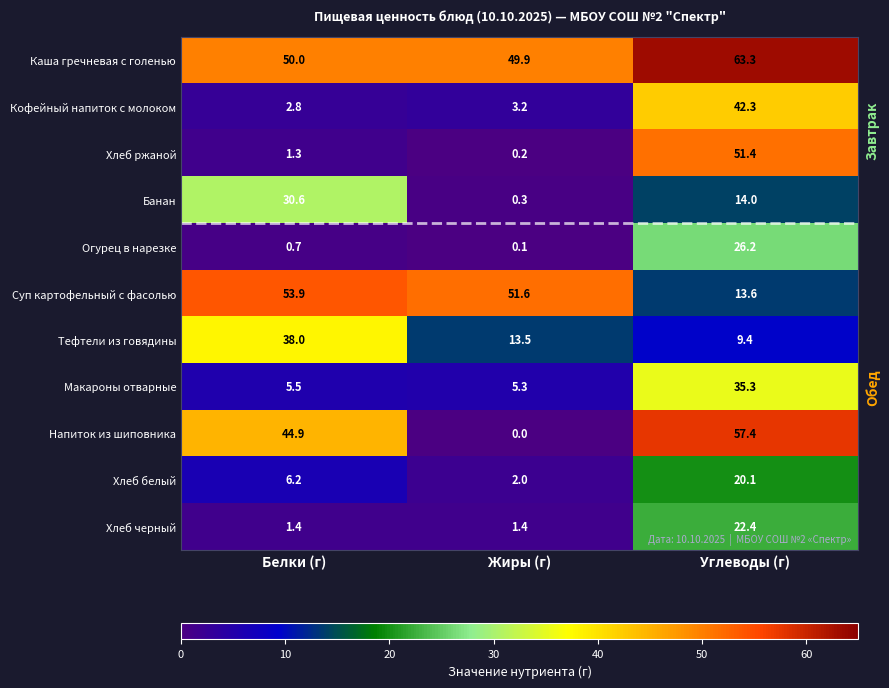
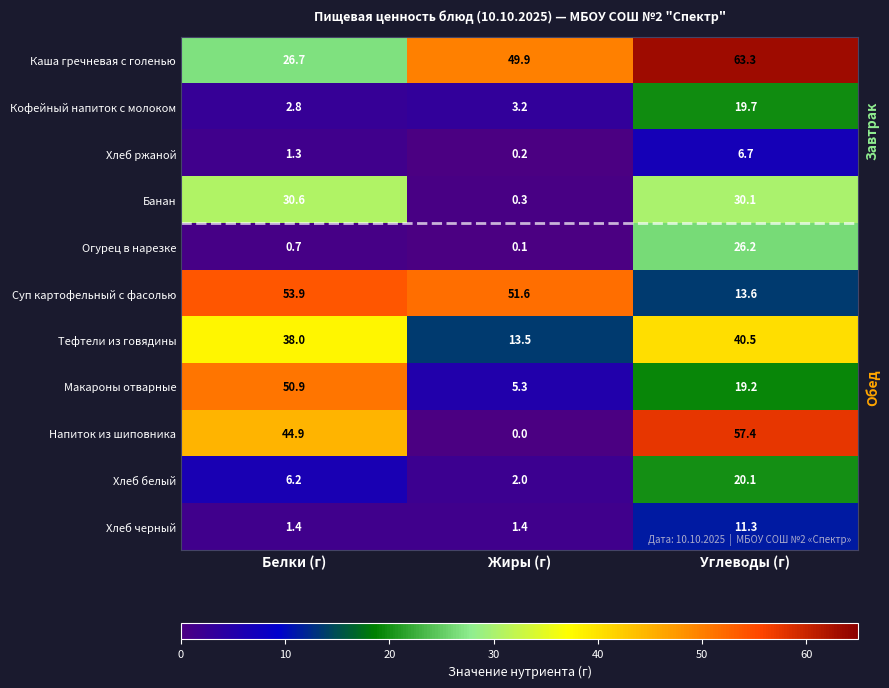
  {
    "Каша гречневая с голенью": {
-     "Белки (г)": 50.0,
+     "Белки (г)": 26.7,
      "Жиры (г)": 49.9,
      "Углеводы (г)": 63.3
    },
    "Кофейный напиток с молоком": {
      "Белки (г)": 2.8,
      "Жиры (г)": 3.2,
-     "Углеводы (г)": 42.3
+     "Углеводы (г)": 19.7
    },
    "Хлеб ржаной": {
      "Белки (г)": 1.3,
      "Жиры (г)": 0.2,
-     "Углеводы (г)": 51.4
+     "Углеводы (г)": 6.7
    },
    "Банан": {
      "Белки (г)": 30.6,
      "Жиры (г)": 0.3,
-     "Углеводы (г)": 14.0
+     "Углеводы (г)": 30.1
    },
    "Огурец в нарезке": {
      "Белки (г)": 0.7,
      "Жиры (г)": 0.1,
      "Углеводы (г)": 26.2
    },
    "Суп картофельный с фасолью": {
      "Белки (г)": 53.9,
      "Жиры (г)": 51.6,
      "Углеводы (г)": 13.6
    },
    "Тефтели из говядины": {
      "Белки (г)": 38.0,
      "Жиры (г)": 13.5,
-     "Углеводы (г)": 9.4
+     "Углеводы (г)": 40.5
    },
    "Макароны отварные": {
-     "Белки (г)": 5.5,
+     "Белки (г)": 50.9,
      "Жиры (г)": 5.3,
-     "Углеводы (г)": 35.3
+     "Углеводы (г)": 19.2
    },
    "Напиток из шиповника": {
      "Белки (г)": 44.9,
      "Жиры (г)": 0.0,
      "Углеводы (г)": 57.4
    },
    "Хлеб белый": {
      "Белки (г)": 6.2,
      "Жиры (г)": 2.0,
      "Углеводы (г)": 20.1
    },
    "Хлеб черный": {
      "Белки (г)": 1.4,
      "Жиры (г)": 1.4,
-     "Углеводы (г)": 22.4
+     "Углеводы (г)": 11.3
    }
  }
